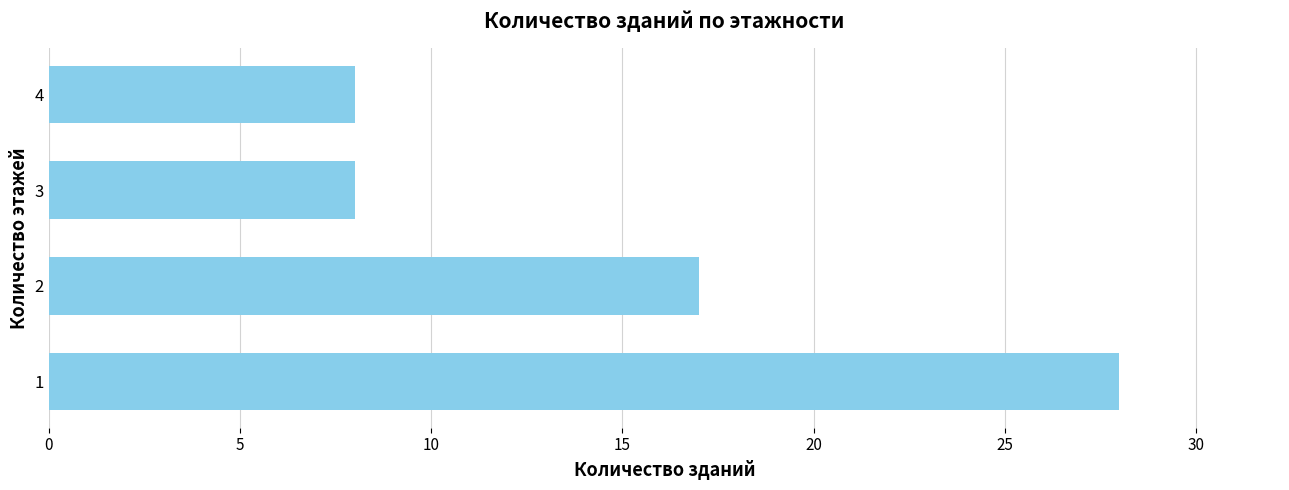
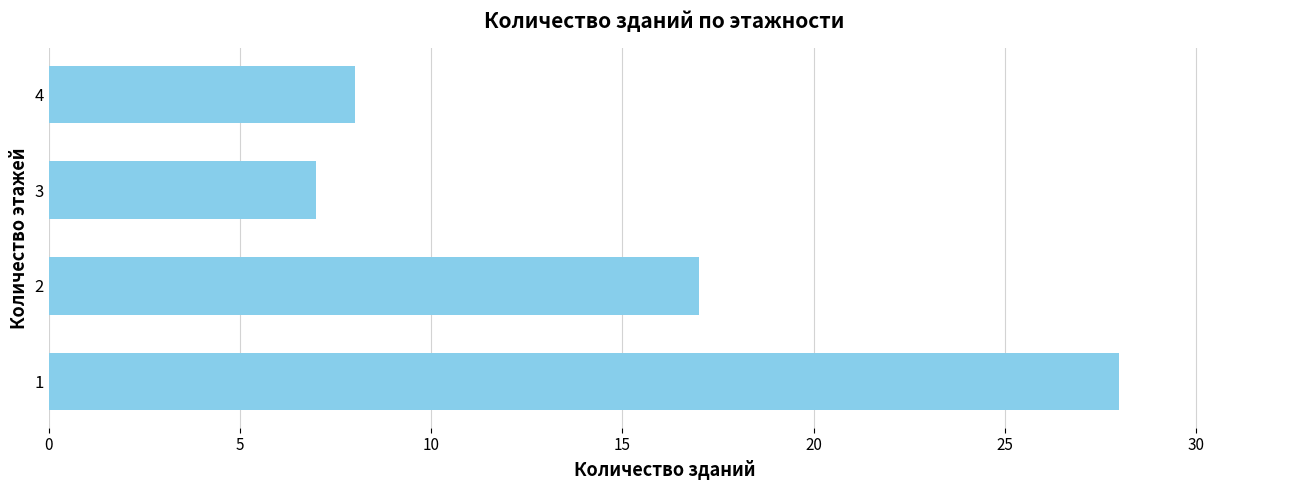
  {
    "4": 8,
-   "3": 8,
+   "3": 7,
    "2": 17,
    "1": 28
  }
